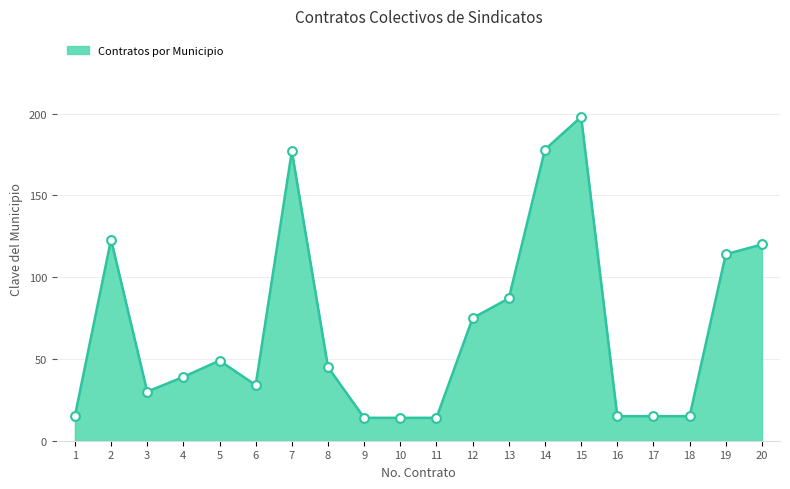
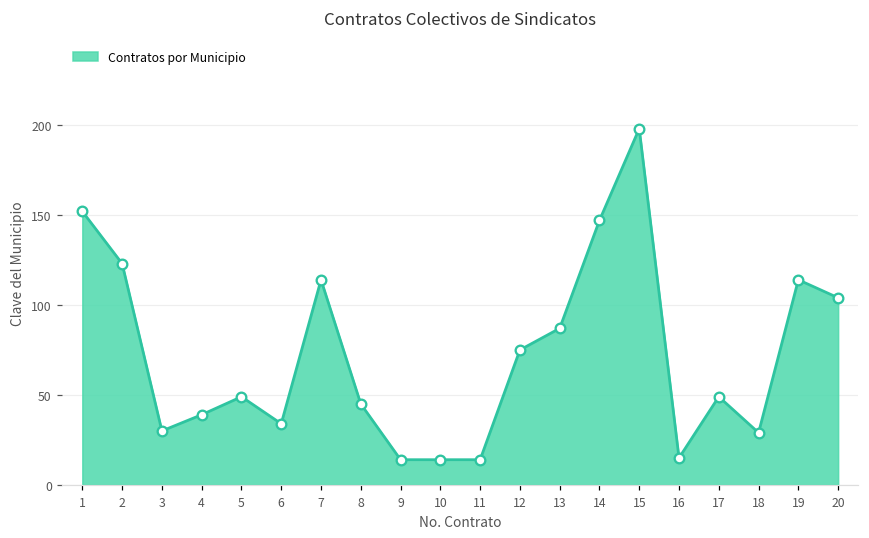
  {
-   "1": 15,
+   "1": 152,
    "2": 123,
    "3": 30,
    "4": 39,
    "5": 49,
    "6": 34,
-   "7": 177,
+   "7": 114,
    "8": 45,
    "9": 14,
    "10": 14,
    "11": 14,
    "12": 75,
    "13": 87,
-   "14": 178,
+   "14": 147,
    "15": 198,
    "16": 15,
-   "17": 15,
-   "18": 15,
+   "17": 49,
+   "18": 29,
    "19": 114,
-   "20": 120
+   "20": 104
  }
